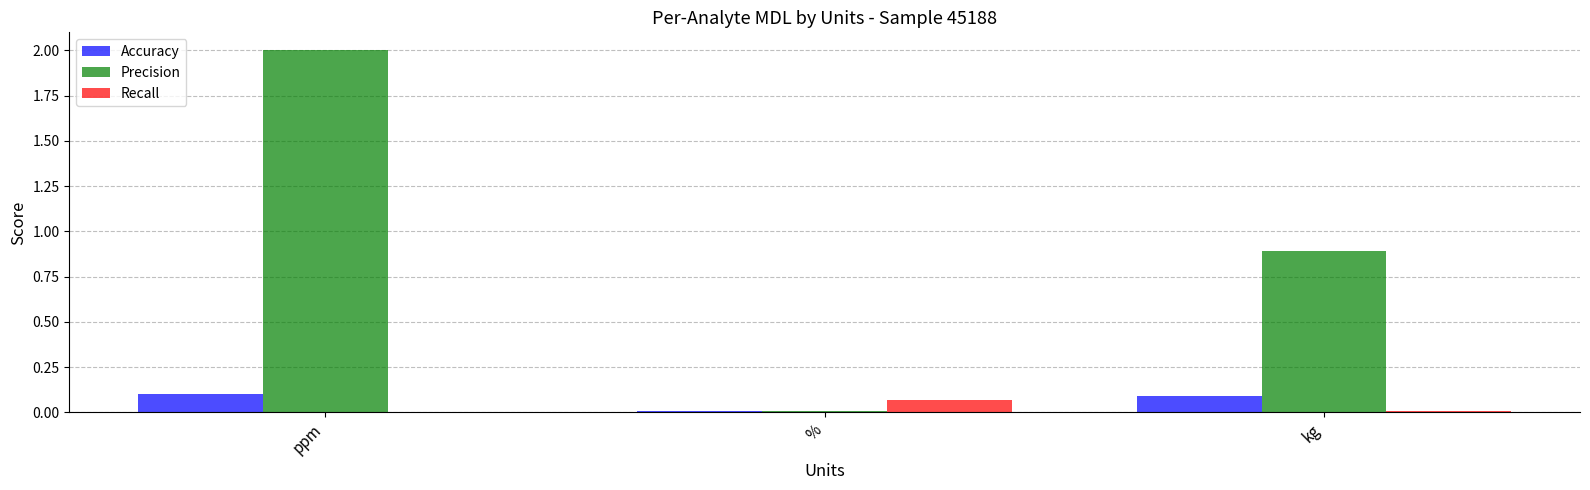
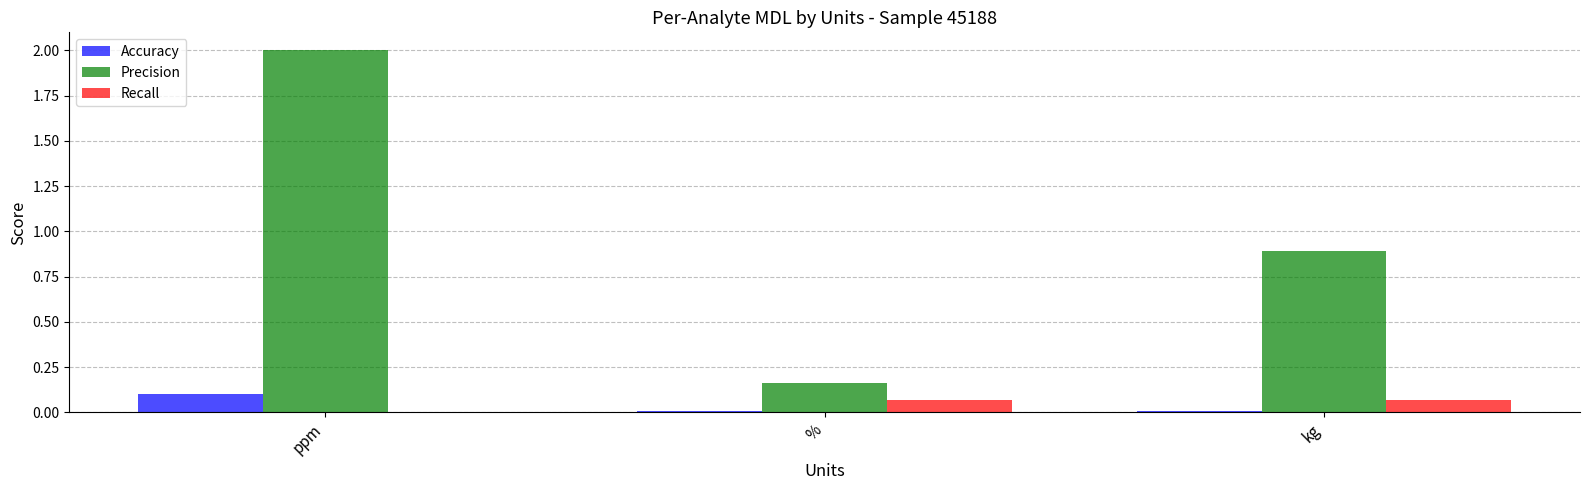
  {
    "Accuracy": {
      "ppm": 0.10,
-     "kg": 0.09
+     "kg": 0.01
    },
    "Precision": {
      "ppm": 2.00,
-     "%": 0.01,
+     "%": 0.16,
      "kg": 0.89
    },
    "Recall": {
      "%": 0.07,
-     "kg": 0.01
+     "kg": 0.07
    }
  }
